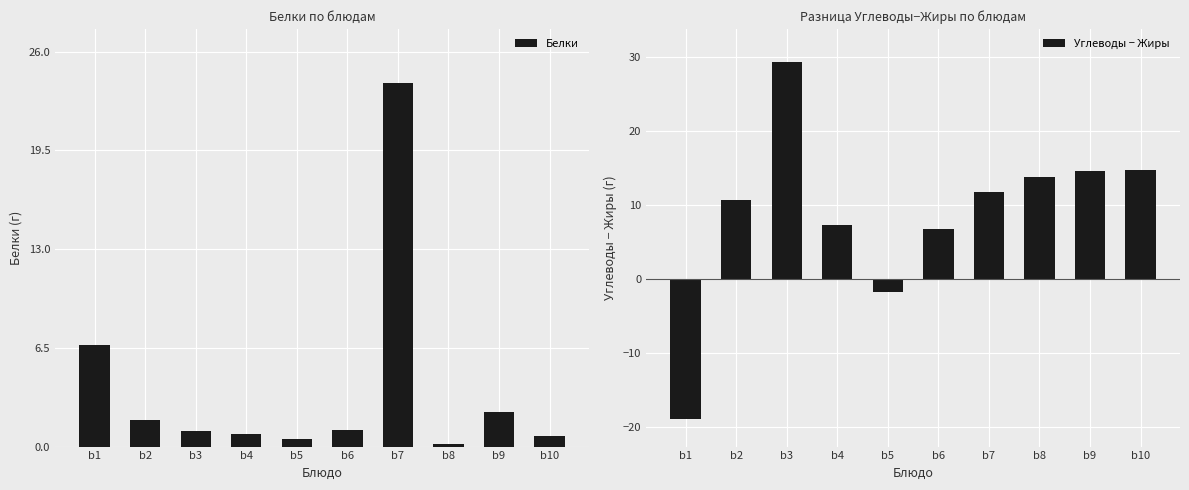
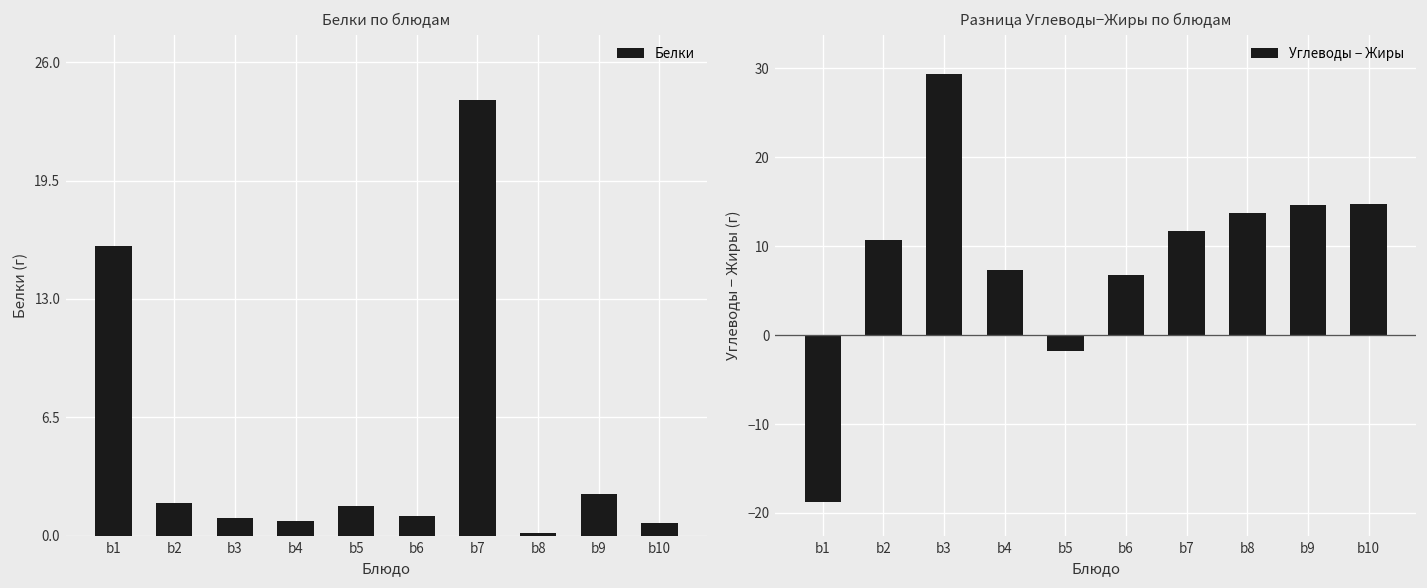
  {
    "Белки по блюдам": {
-     "b1": 6.7,
+     "b1": 15.9,
      "b2": 1.8,
      "b3": 1.0,
      "b4": 0.8,
-     "b5": 0.5,
+     "b5": 1.6,
      "b6": 1.1,
      "b7": 23.9,
      "b9": 2.3,
      "b10": 0.7
    },
    "Разница Углеводы−Жиры по блюдам": {
      "b1": -19,
      "b2": 11,
      "b3": 29,
      "b4": 7,
      "b5": -2,
      "b6": 7,
      "b7": 12,
      "b8": 14,
      "b9": 15,
      "b10": 15
    }
  }
